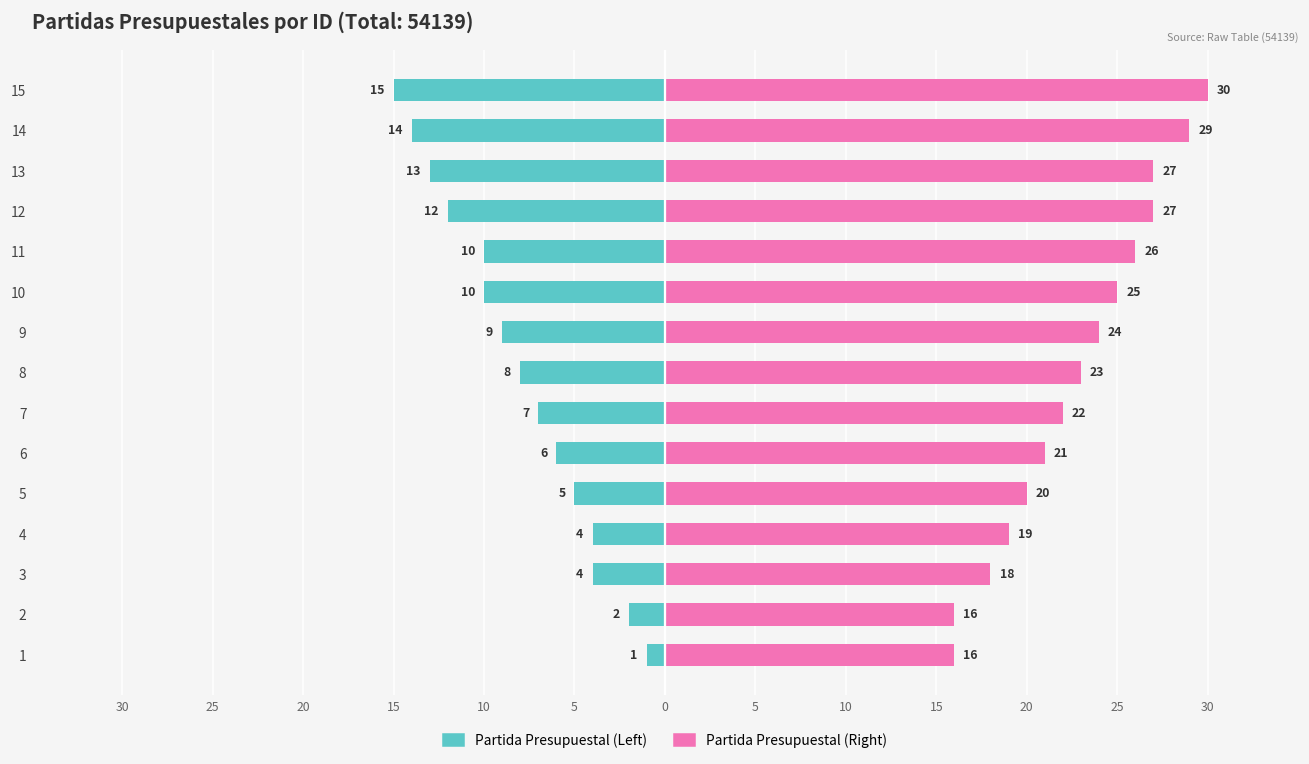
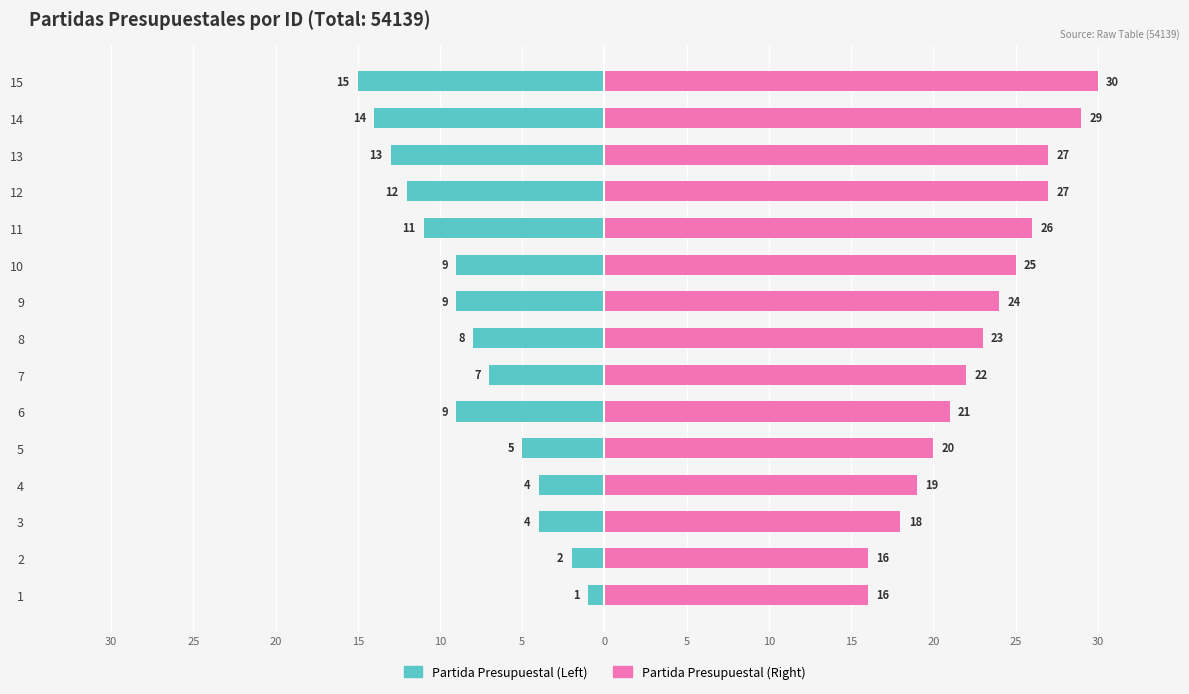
  {
    "Partida Presupuestal (Left)": {
-     "11": 10,
-     "10": 10,
-     "6": 6
+     "11": 11,
+     "10": 9,
+     "6": 9
    },
    "Partida Presupuestal (Right)": {
      "15": 30,
      "14": 29,
      "13": 27,
      "12": 27,
      "11": 26,
      "10": 25,
      "9": 24,
      "8": 23,
      "7": 22,
      "6": 21,
      "5": 20,
      "4": 19,
      "3": 18,
      "2": 16,
      "1": 16
    }
  }
